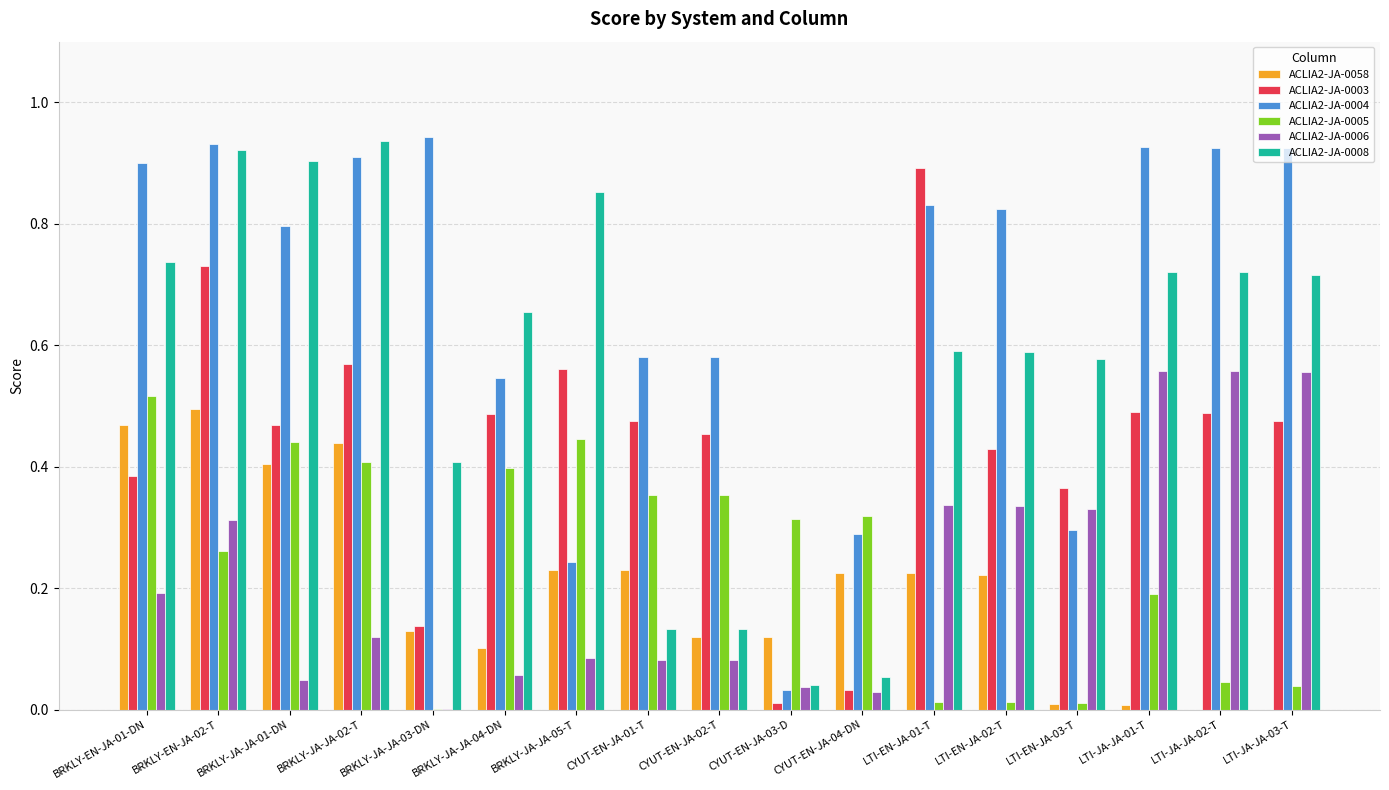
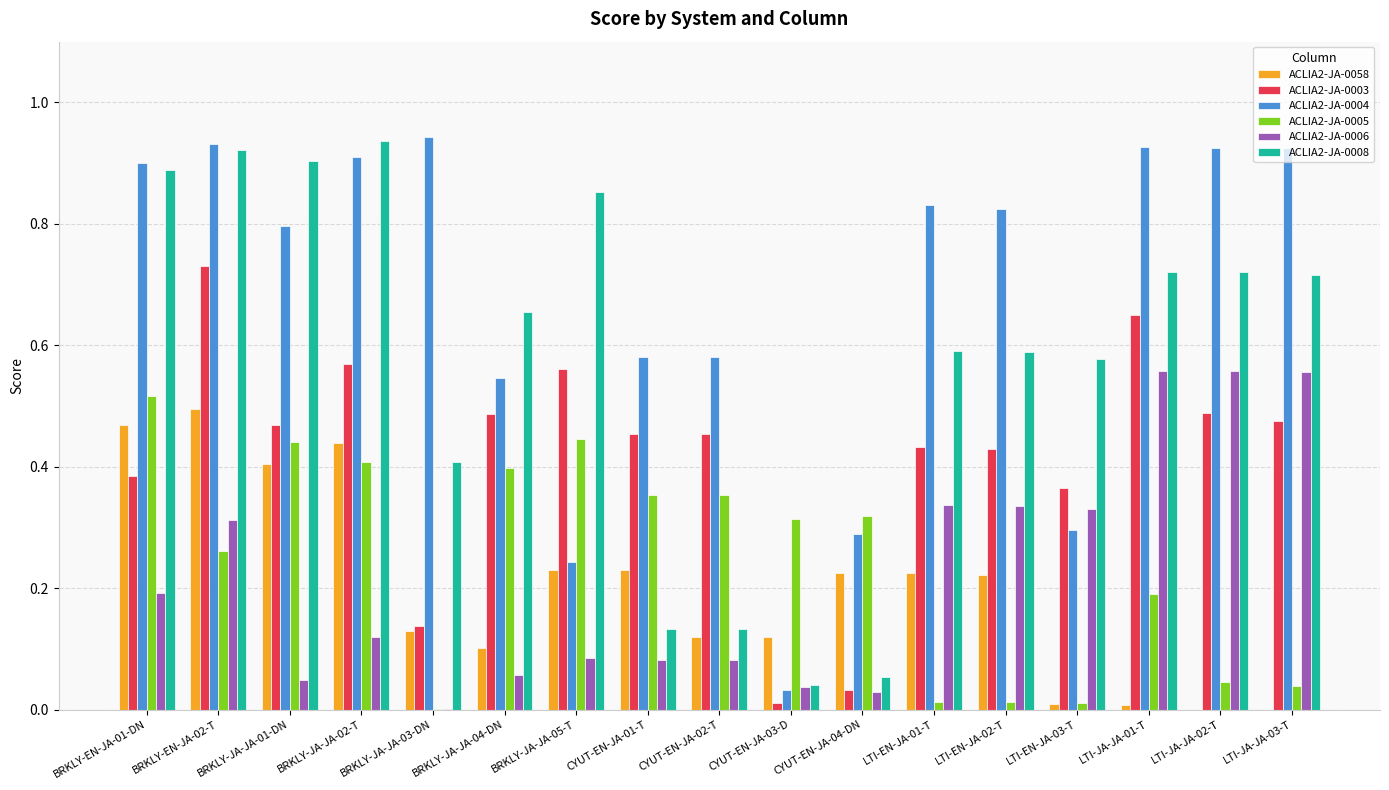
  {
    "ACLIA2-JA-0058": {
      "BRKLY-EN-JA-01-DN": 0.47,
      "BRKLY-EN-JA-02-T": 0.49,
      "BRKLY-JA-JA-01-DN": 0.40,
      "BRKLY-JA-JA-02-T": 0.44,
      "BRKLY-JA-JA-03-DN": 0.13,
      "BRKLY-JA-JA-04-DN": 0.10,
      "BRKLY-JA-JA-05-T": 0.23,
      "CYUT-EN-JA-01-T": 0.23,
      "CYUT-EN-JA-02-T": 0.12,
      "CYUT-EN-JA-03-D": 0.12,
      "CYUT-EN-JA-04-DN": 0.23,
      "LTI-EN-JA-01-T": 0.23,
      "LTI-EN-JA-02-T": 0.22,
      "LTI-EN-JA-03-T": 0.01,
      "LTI-JA-JA-01-T": 0.01,
      "LTI-JA-JA-02-T": 0.00,
      "LTI-JA-JA-03-T": 0.00
    },
    "ACLIA2-JA-0003": {
      "BRKLY-EN-JA-01-DN": 0.39,
      "BRKLY-EN-JA-02-T": 0.73,
      "BRKLY-JA-JA-01-DN": 0.47,
      "BRKLY-JA-JA-02-T": 0.57,
      "BRKLY-JA-JA-03-DN": 0.14,
      "BRKLY-JA-JA-04-DN": 0.49,
      "BRKLY-JA-JA-05-T": 0.56,
-     "CYUT-EN-JA-01-T": 0.48,
+     "CYUT-EN-JA-01-T": 0.45,
      "CYUT-EN-JA-02-T": 0.45,
      "CYUT-EN-JA-03-D": 0.01,
      "CYUT-EN-JA-04-DN": 0.03,
-     "LTI-EN-JA-01-T": 0.89,
+     "LTI-EN-JA-01-T": 0.43,
      "LTI-EN-JA-02-T": 0.43,
      "LTI-EN-JA-03-T": 0.36,
-     "LTI-JA-JA-01-T": 0.49,
+     "LTI-JA-JA-01-T": 0.65,
      "LTI-JA-JA-02-T": 0.49,
      "LTI-JA-JA-03-T": 0.48
    },
    "ACLIA2-JA-0004": {
      "BRKLY-EN-JA-01-DN": 0.90,
      "BRKLY-EN-JA-02-T": 0.93,
      "BRKLY-JA-JA-01-DN": 0.80,
      "BRKLY-JA-JA-02-T": 0.91,
      "BRKLY-JA-JA-03-DN": 0.94,
      "BRKLY-JA-JA-04-DN": 0.55,
      "BRKLY-JA-JA-05-T": 0.24,
      "CYUT-EN-JA-01-T": 0.58,
      "CYUT-EN-JA-02-T": 0.58,
      "CYUT-EN-JA-03-D": 0.03,
      "CYUT-EN-JA-04-DN": 0.29,
      "LTI-EN-JA-01-T": 0.83,
      "LTI-EN-JA-02-T": 0.82,
      "LTI-EN-JA-03-T": 0.30,
      "LTI-JA-JA-01-T": 0.93,
      "LTI-JA-JA-02-T": 0.93
    },
    "ACLIA2-JA-0005": {
      "BRKLY-EN-JA-01-DN": 0.52,
      "BRKLY-EN-JA-02-T": 0.26,
      "BRKLY-JA-JA-01-DN": 0.44,
      "BRKLY-JA-JA-02-T": 0.41,
      "BRKLY-JA-JA-04-DN": 0.40,
      "BRKLY-JA-JA-05-T": 0.45,
      "CYUT-EN-JA-01-T": 0.35,
      "CYUT-EN-JA-02-T": 0.35,
      "CYUT-EN-JA-03-D": 0.31,
      "CYUT-EN-JA-04-DN": 0.32,
      "LTI-EN-JA-01-T": 0.01,
      "LTI-EN-JA-02-T": 0.01,
      "LTI-EN-JA-03-T": 0.01,
      "LTI-JA-JA-01-T": 0.19,
      "LTI-JA-JA-02-T": 0.05,
      "LTI-JA-JA-03-T": 0.04
    },
    "ACLIA2-JA-0006": {
      "BRKLY-EN-JA-01-DN": 0.19,
      "BRKLY-EN-JA-02-T": 0.31,
      "BRKLY-JA-JA-01-DN": 0.05,
      "BRKLY-JA-JA-02-T": 0.12,
      "BRKLY-JA-JA-04-DN": 0.06,
      "BRKLY-JA-JA-05-T": 0.09,
      "CYUT-EN-JA-01-T": 0.08,
      "CYUT-EN-JA-02-T": 0.08,
      "CYUT-EN-JA-03-D": 0.04,
      "CYUT-EN-JA-04-DN": 0.03,
      "LTI-EN-JA-01-T": 0.34,
      "LTI-EN-JA-02-T": 0.34,
      "LTI-EN-JA-03-T": 0.33,
      "LTI-JA-JA-01-T": 0.56,
      "LTI-JA-JA-02-T": 0.56,
      "LTI-JA-JA-03-T": 0.56
    },
    "ACLIA2-JA-0008": {
-     "BRKLY-EN-JA-01-DN": 0.74,
+     "BRKLY-EN-JA-01-DN": 0.89,
      "BRKLY-EN-JA-02-T": 0.92,
      "BRKLY-JA-JA-01-DN": 0.90,
      "BRKLY-JA-JA-02-T": 0.94,
      "BRKLY-JA-JA-03-DN": 0.41,
      "BRKLY-JA-JA-04-DN": 0.65,
      "BRKLY-JA-JA-05-T": 0.85,
      "CYUT-EN-JA-01-T": 0.13,
      "CYUT-EN-JA-02-T": 0.13,
      "CYUT-EN-JA-03-D": 0.04,
      "CYUT-EN-JA-04-DN": 0.05,
      "LTI-EN-JA-01-T": 0.59,
      "LTI-EN-JA-02-T": 0.59,
      "LTI-EN-JA-03-T": 0.58,
      "LTI-JA-JA-01-T": 0.72,
      "LTI-JA-JA-02-T": 0.72,
      "LTI-JA-JA-03-T": 0.72
    }
  }
